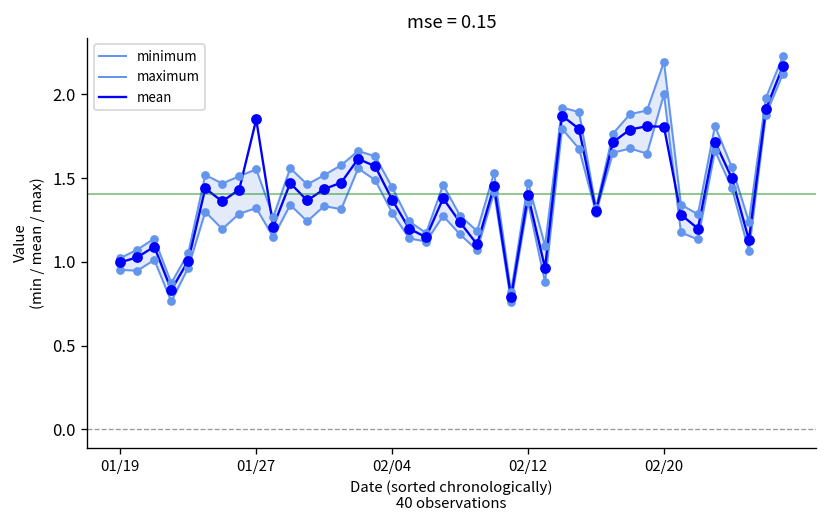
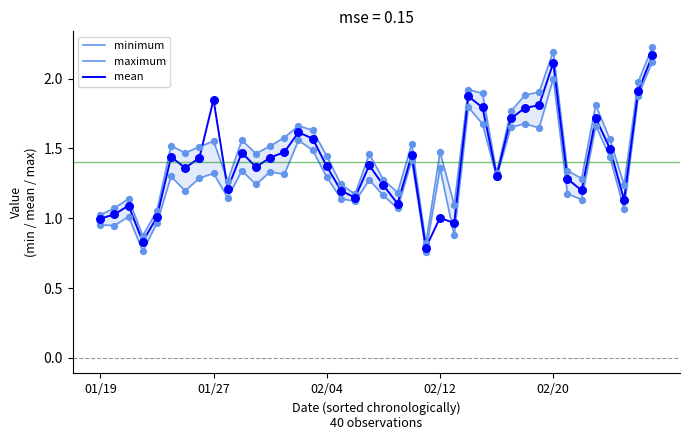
  {
    "mean": {
      "01/19": 1.00,
      "01/27": 1.85,
      "02/04": 1.37,
-     "02/12": 1.40,
-     "02/20": 1.81
+     "02/12": 1.00,
+     "02/20": 2.11
    }
  }
